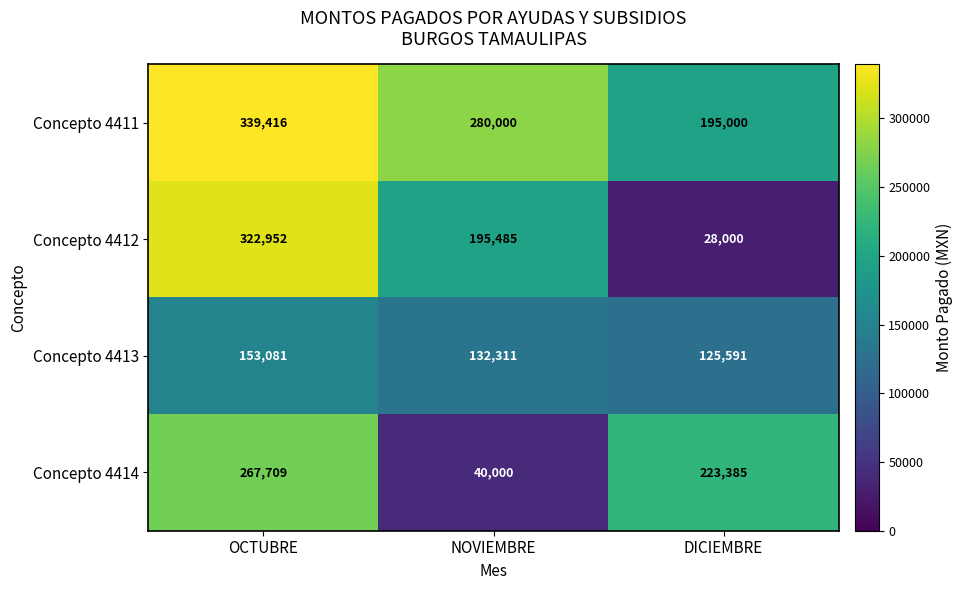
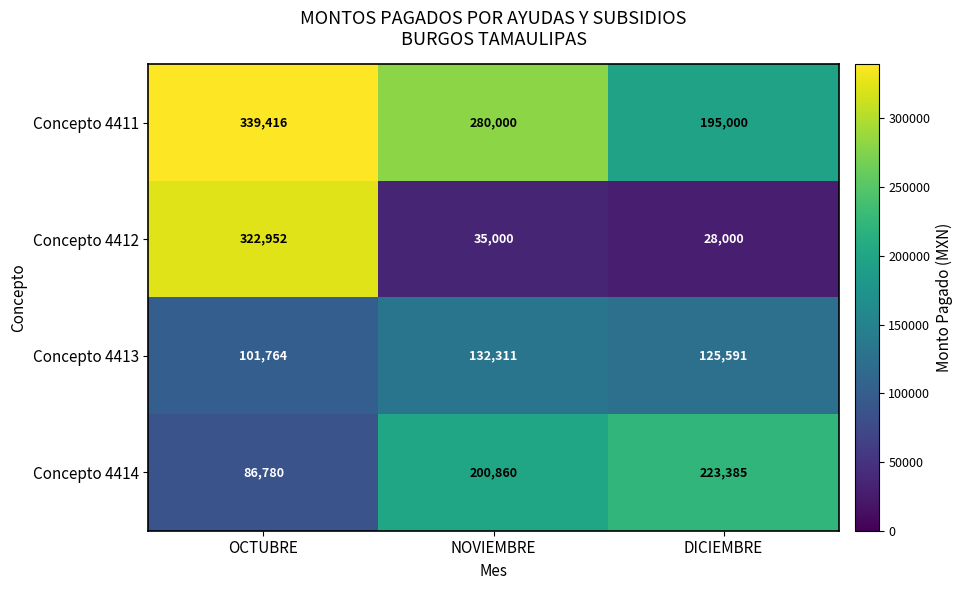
  {
    "Concepto 4411": {
      "OCTUBRE": "339,416",
      "NOVIEMBRE": "280,000",
      "DICIEMBRE": "195,000"
    },
    "Concepto 4412": {
      "OCTUBRE": "322,952",
-     "NOVIEMBRE": "195,485",
+     "NOVIEMBRE": "35,000",
      "DICIEMBRE": "28,000"
    },
    "Concepto 4413": {
-     "OCTUBRE": "153,081",
+     "OCTUBRE": "101,764",
      "NOVIEMBRE": "132,311",
      "DICIEMBRE": "125,591"
    },
    "Concepto 4414": {
-     "OCTUBRE": "267,709",
-     "NOVIEMBRE": "40,000",
+     "OCTUBRE": "86,780",
+     "NOVIEMBRE": "200,860",
      "DICIEMBRE": "223,385"
    }
  }
